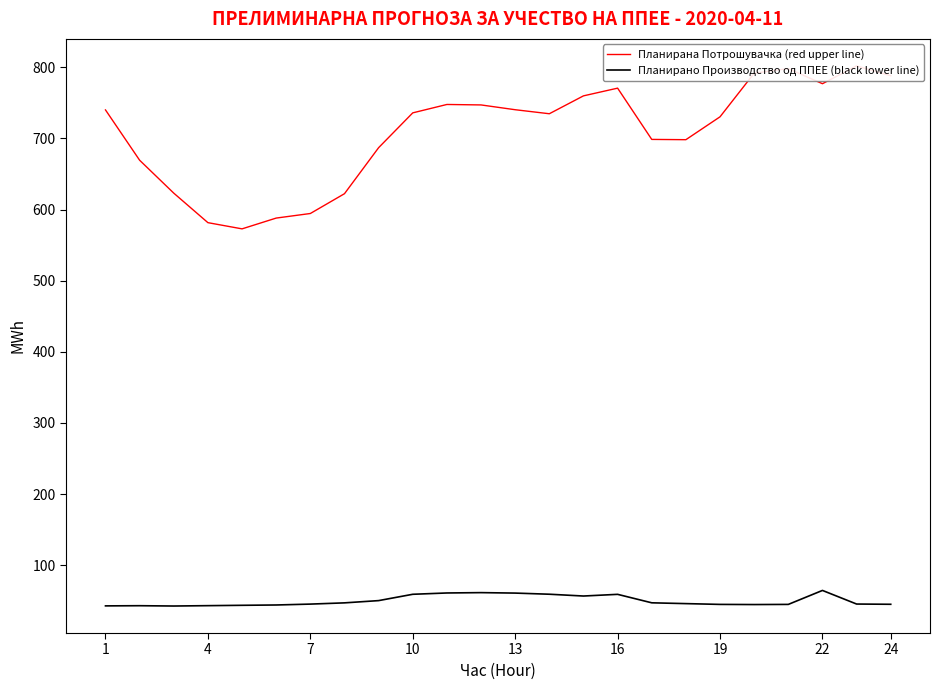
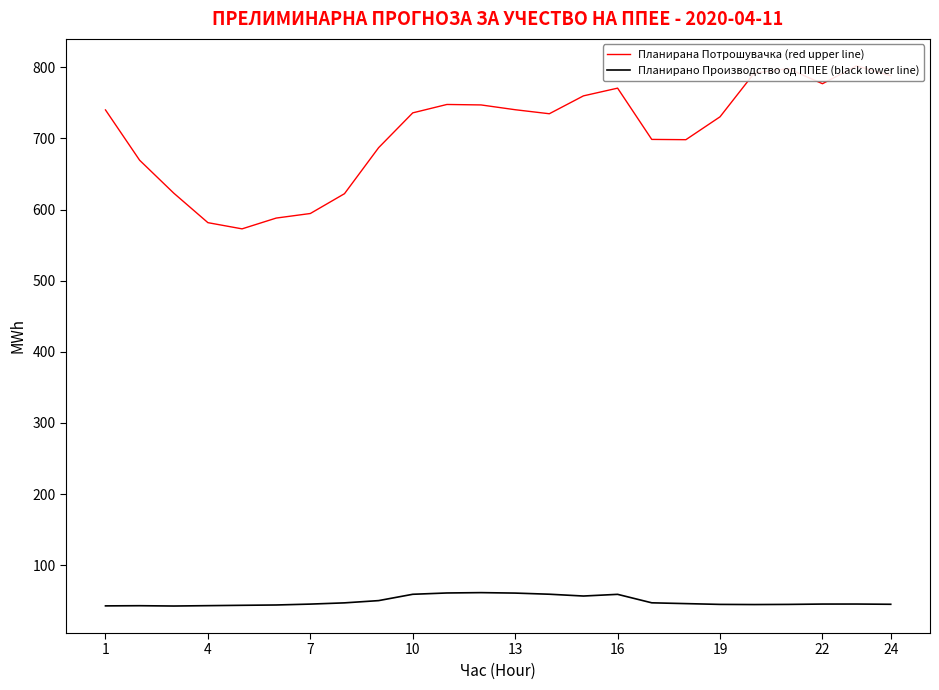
  {
    "Планирана Потрошувачка (red upper line)": {
      "1": 740,
      "4": 580,
      "7": 590,
      "10": 740,
      "13": 740,
      "16": 770,
      "19": 730,
      "22": 780
    },
    "Планирано Производство од ППЕЕ (black lower line)": {
      "1": 40,
      "4": 40,
      "7": 50,
      "10": 60,
      "13": 60,
      "16": 60,
      "19": 40,
-     "22": 60,
+     "22": 50,
      "24": 50
    }
  }
